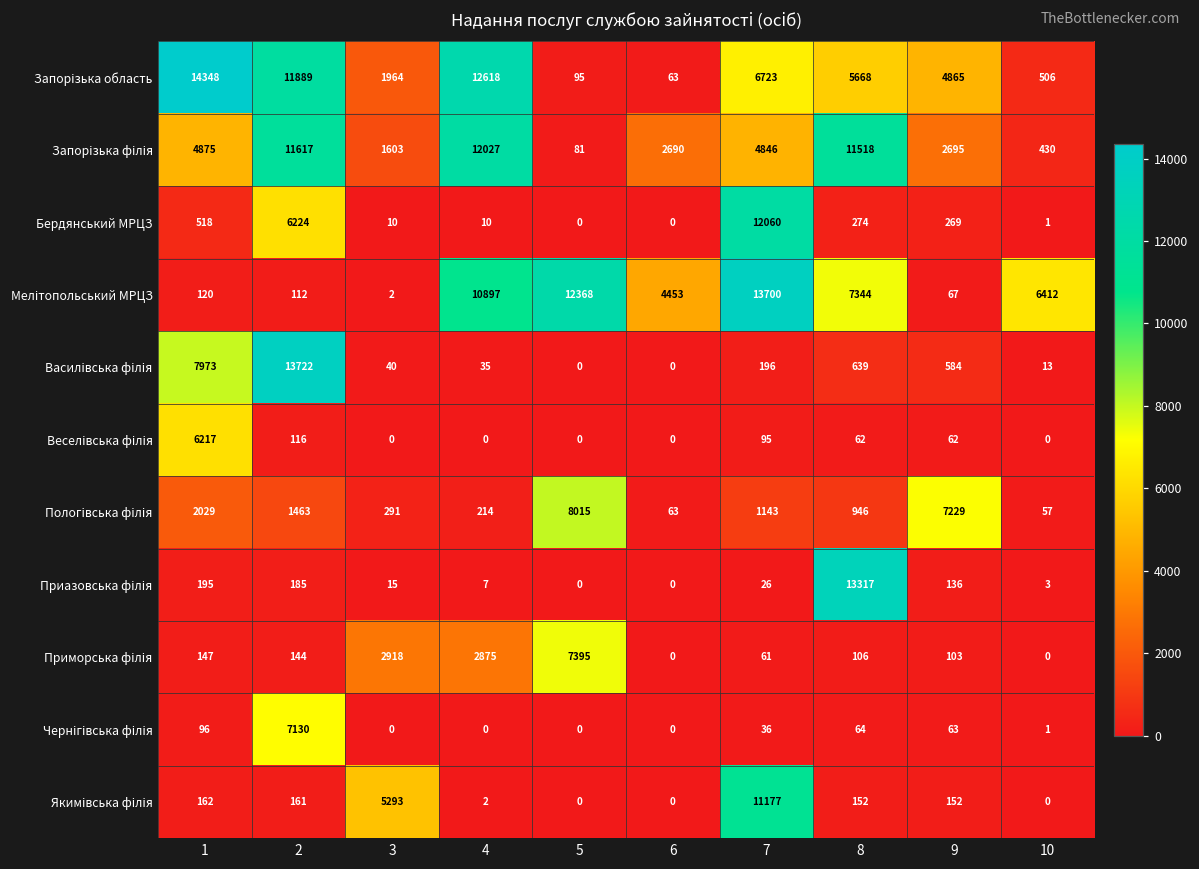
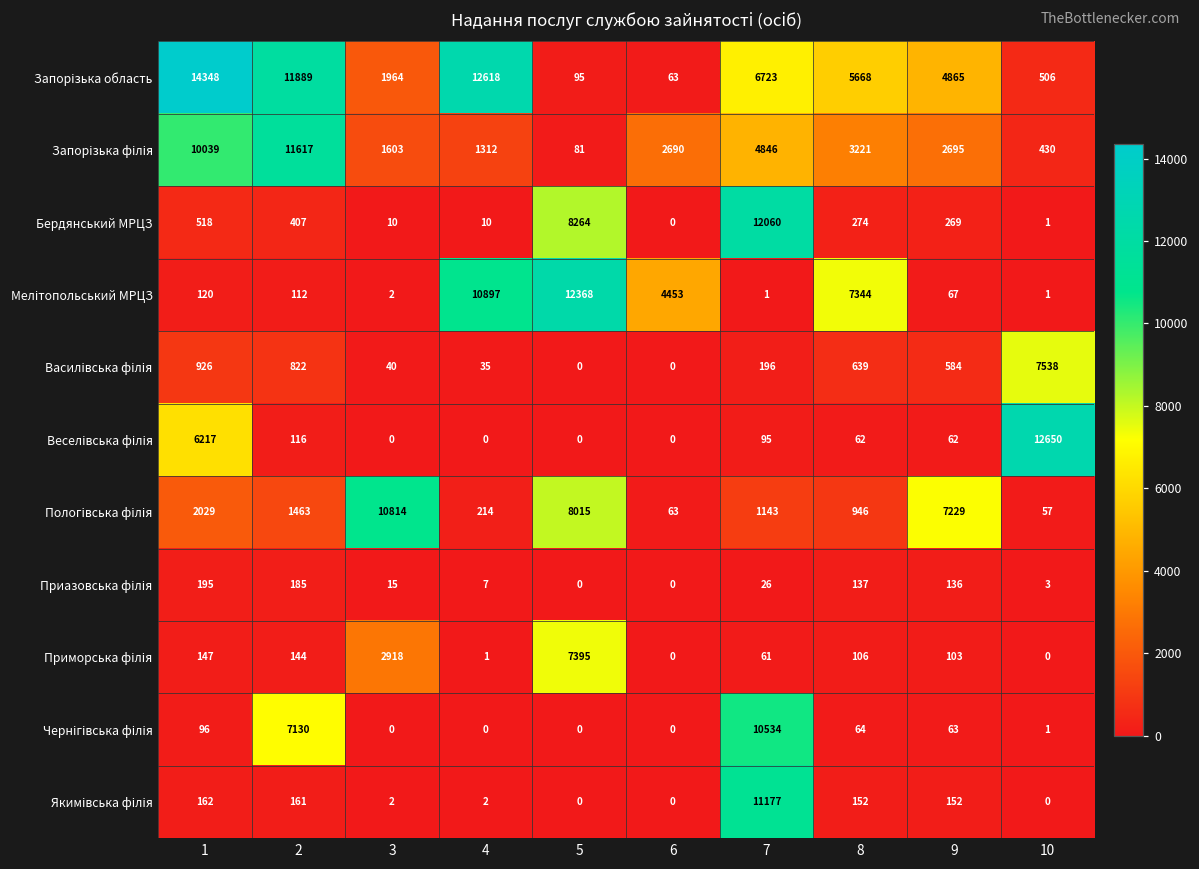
  {
    "Запорізька область": {
      "1": 14348,
      "2": 11889,
      "3": 1964,
      "4": 12618,
      "5": 95,
      "6": 63,
      "7": 6723,
      "8": 5668,
      "9": 4865,
      "10": 506
    },
    "Запорізька філія": {
-     "1": 4875,
+     "1": 10039,
      "2": 11617,
      "3": 1603,
-     "4": 12027,
+     "4": 1312,
      "5": 81,
      "6": 2690,
      "7": 4846,
-     "8": 11518,
+     "8": 3221,
      "9": 2695,
      "10": 430
    },
    "Бердянський МРЦЗ": {
      "1": 518,
-     "2": 6224,
+     "2": 407,
      "3": 10,
      "4": 10,
-     "5": 0,
+     "5": 8264,
      "6": 0,
      "7": 12060,
      "8": 274,
      "9": 269,
      "10": 1
    },
    "Мелітопольський МРЦЗ": {
      "1": 120,
      "2": 112,
      "3": 2,
      "4": 10897,
      "5": 12368,
      "6": 4453,
-     "7": 13700,
+     "7": 1,
      "8": 7344,
      "9": 67,
-     "10": 6412
+     "10": 1
    },
    "Василівська філія": {
-     "1": 7973,
-     "2": 13722,
+     "1": 926,
+     "2": 822,
      "3": 40,
      "4": 35,
      "5": 0,
      "6": 0,
      "7": 196,
      "8": 639,
      "9": 584,
-     "10": 13
+     "10": 7538
    },
    "Веселівська філія": {
      "1": 6217,
      "2": 116,
      "3": 0,
      "4": 0,
      "5": 0,
      "6": 0,
      "7": 95,
      "8": 62,
      "9": 62,
-     "10": 0
+     "10": 12650
    },
    "Пологівська філія": {
      "1": 2029,
      "2": 1463,
-     "3": 291,
+     "3": 10814,
      "4": 214,
      "5": 8015,
      "6": 63,
      "7": 1143,
      "8": 946,
      "9": 7229,
      "10": 57
    },
    "Приазовська філія": {
      "1": 195,
      "2": 185,
      "3": 15,
      "4": 7,
      "5": 0,
      "6": 0,
      "7": 26,
-     "8": 13317,
+     "8": 137,
      "9": 136,
      "10": 3
    },
    "Приморська філія": {
      "1": 147,
      "2": 144,
      "3": 2918,
-     "4": 2875,
+     "4": 1,
      "5": 7395,
      "6": 0,
      "7": 61,
      "8": 106,
      "9": 103,
      "10": 0
    },
    "Чернігівська філія": {
      "1": 96,
      "2": 7130,
      "3": 0,
      "4": 0,
      "5": 0,
      "6": 0,
-     "7": 36,
+     "7": 10534,
      "8": 64,
      "9": 63,
      "10": 1
    },
    "Якимівська філія": {
      "1": 162,
      "2": 161,
-     "3": 5293,
+     "3": 2,
      "4": 2,
      "5": 0,
      "6": 0,
      "7": 11177,
      "8": 152,
      "9": 152,
      "10": 0
    }
  }
